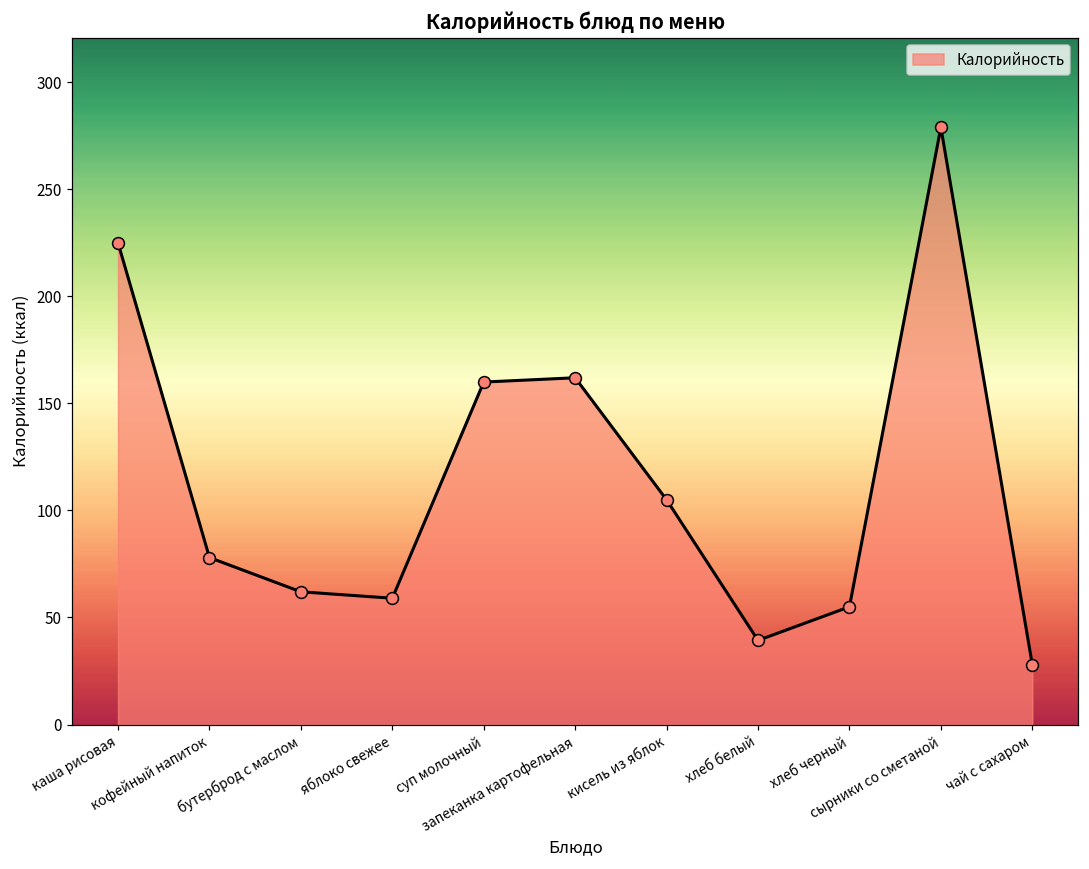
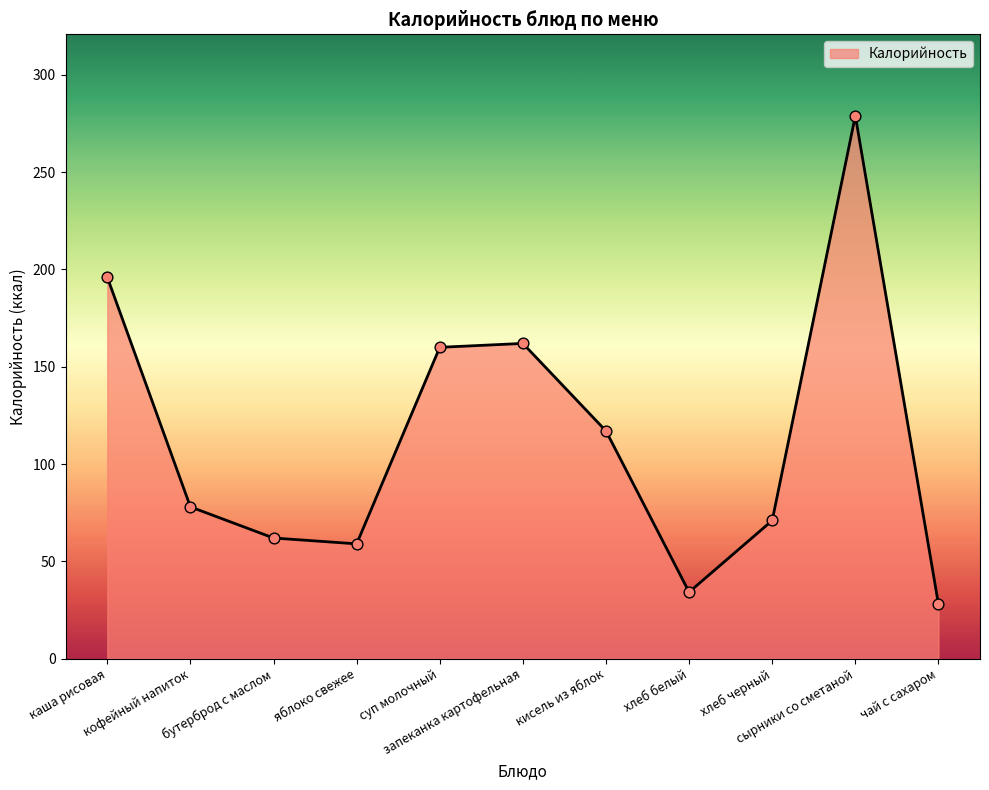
  {
-   "каша рисовая": 225,
+   "каша рисовая": 196,
    "кофейный напиток": 78,
    "бутерброд с маслом": 62,
    "яблоко свежее": 59,
    "суп молочный": 160,
    "запеканка картофельная": 162,
-   "кисель из яблок": 105,
-   "хлеб белый": 39,
-   "хлеб черный": 55,
+   "кисель из яблок": 117,
+   "хлеб белый": 34,
+   "хлеб черный": 71,
    "сырники со сметаной": 279,
    "чай с сахаром": 28
  }
